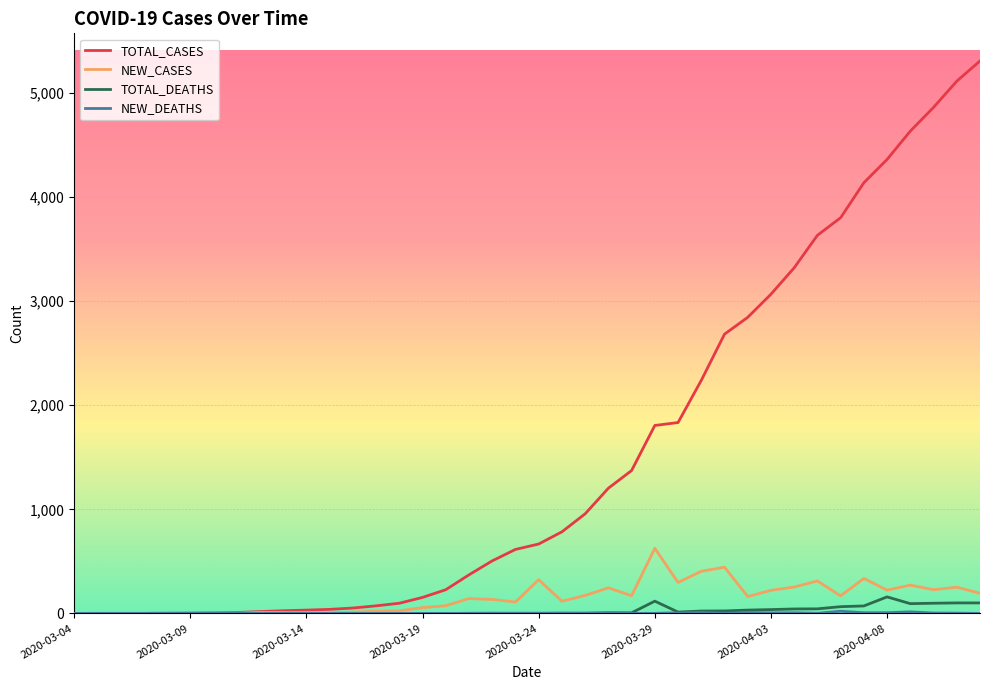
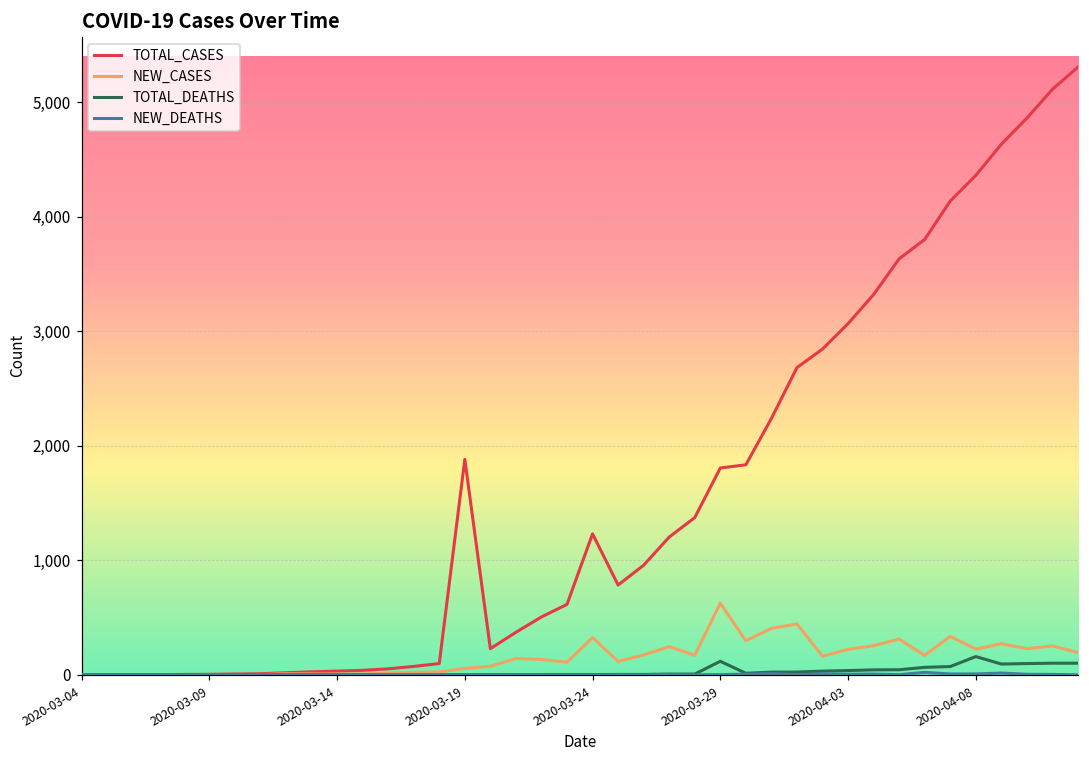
  {
    "TOTAL_CASES": {
      "2020-03-14": "30",
-     "2020-03-19": "150",
-     "2020-03-24": "670",
+     "2020-03-19": "1,880",
+     "2020-03-24": "1,230",
      "2020-03-29": "1,810",
      "2020-04-03": "3,070",
      "2020-04-08": "4,360"
    },
    "NEW_CASES": {
      "2020-03-19": "60",
      "2020-03-24": "320",
      "2020-03-29": "630",
      "2020-04-03": "220",
      "2020-04-08": "220"
    },
    "TOTAL_DEATHS": {
      "2020-03-29": "120",
      "2020-04-03": "40",
      "2020-04-08": "160"
    },
    "NEW_DEATHS": {
      "2020-03-29": "0",
      "2020-04-03": "10",
      "2020-04-08": "10"
    }
  }
